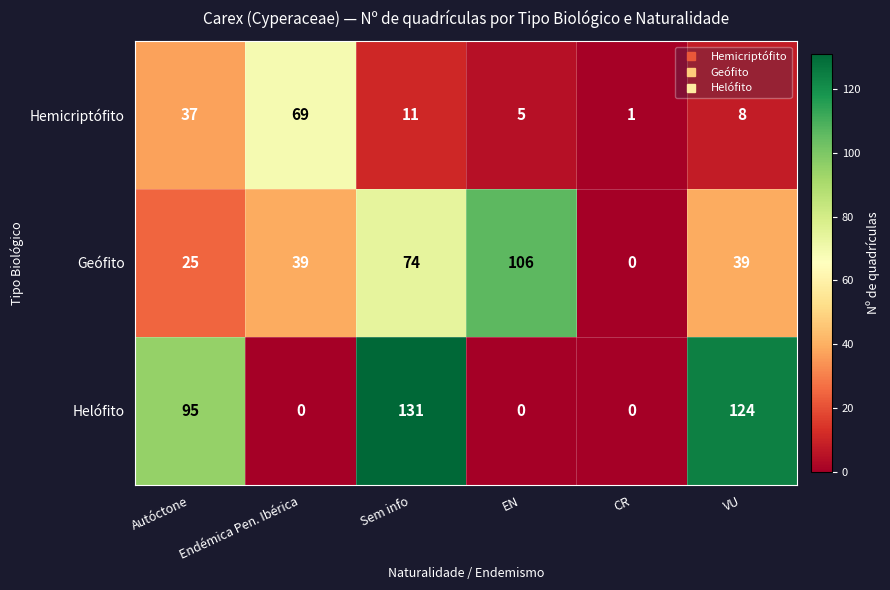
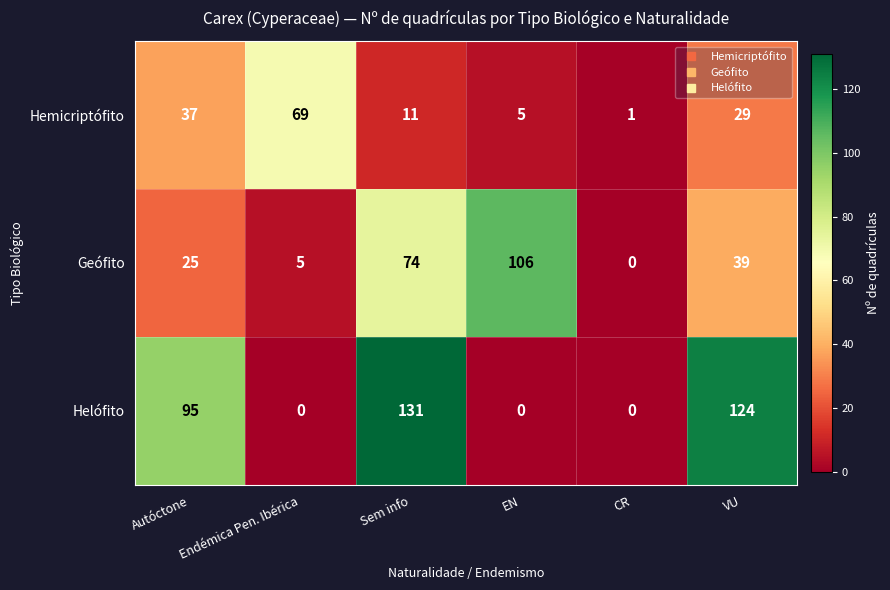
  {
    "Hemicriptófito": {
      "Autóctone": 37,
      "Endémica Pen. Ibérica": 69,
      "Sem info": 11,
      "EN": 5,
      "CR": 1,
-     "VU": 8
+     "VU": 29
    },
    "Geófito": {
      "Autóctone": 25,
-     "Endémica Pen. Ibérica": 39,
+     "Endémica Pen. Ibérica": 5,
      "Sem info": 74,
      "EN": 106,
      "CR": 0,
      "VU": 39
    },
    "Helófito": {
      "Autóctone": 95,
      "Endémica Pen. Ibérica": 0,
      "Sem info": 131,
      "EN": 0,
      "CR": 0,
      "VU": 124
    }
  }
